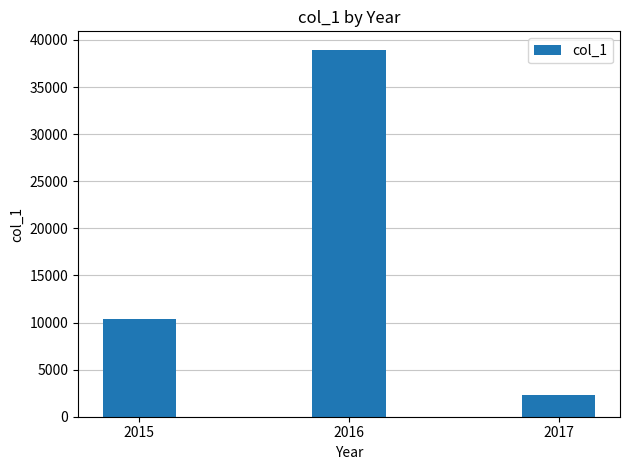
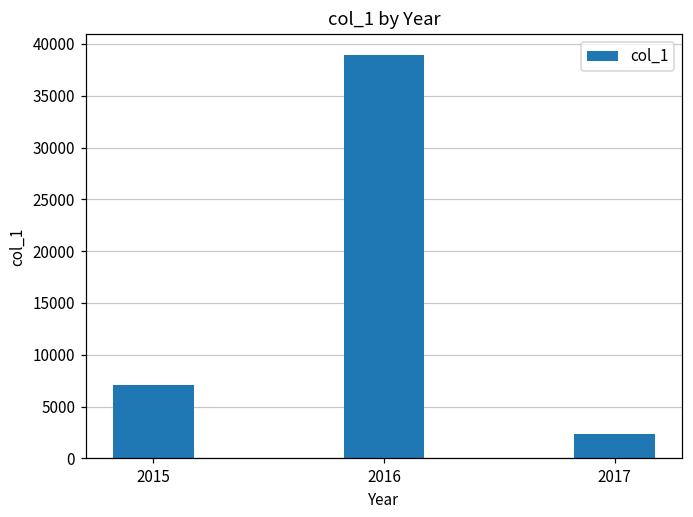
  {
-   "2015": 10000,
+   "2015": 7000,
    "2016": 39000,
    "2017": 2000
  }
